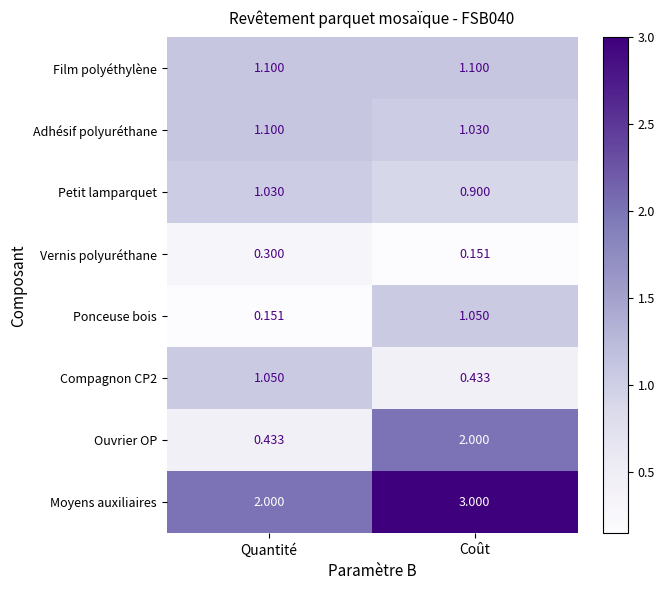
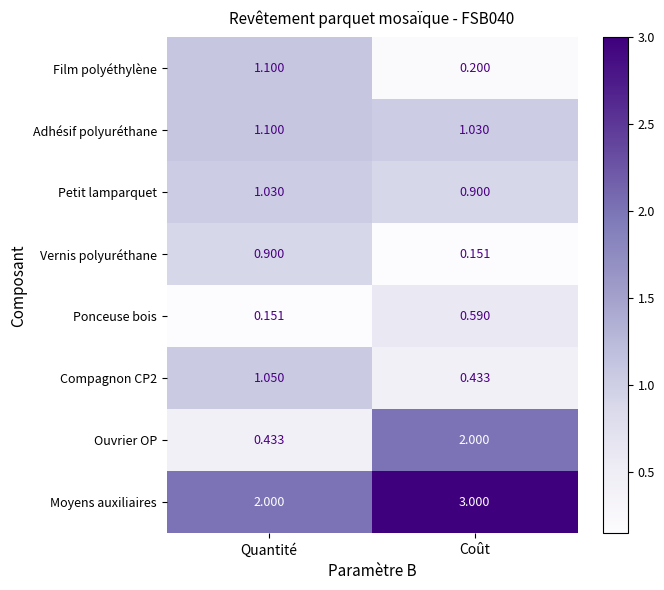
  {
    "Film polyéthylène": {
      "Quantité": 1.100,
-     "Coût": 1.100
+     "Coût": 0.200
    },
    "Adhésif polyuréthane": {
      "Quantité": 1.100,
      "Coût": 1.030
    },
    "Petit lamparquet": {
      "Quantité": 1.030,
      "Coût": 0.900
    },
    "Vernis polyuréthane": {
-     "Quantité": 0.300,
+     "Quantité": 0.900,
      "Coût": 0.151
    },
    "Ponceuse bois": {
      "Quantité": 0.151,
-     "Coût": 1.050
+     "Coût": 0.590
    },
    "Compagnon CP2": {
      "Quantité": 1.050,
      "Coût": 0.433
    },
    "Ouvrier OP": {
      "Quantité": 0.433,
      "Coût": 2.000
    },
    "Moyens auxiliaires": {
      "Quantité": 2.000,
      "Coût": 3.000
    }
  }
